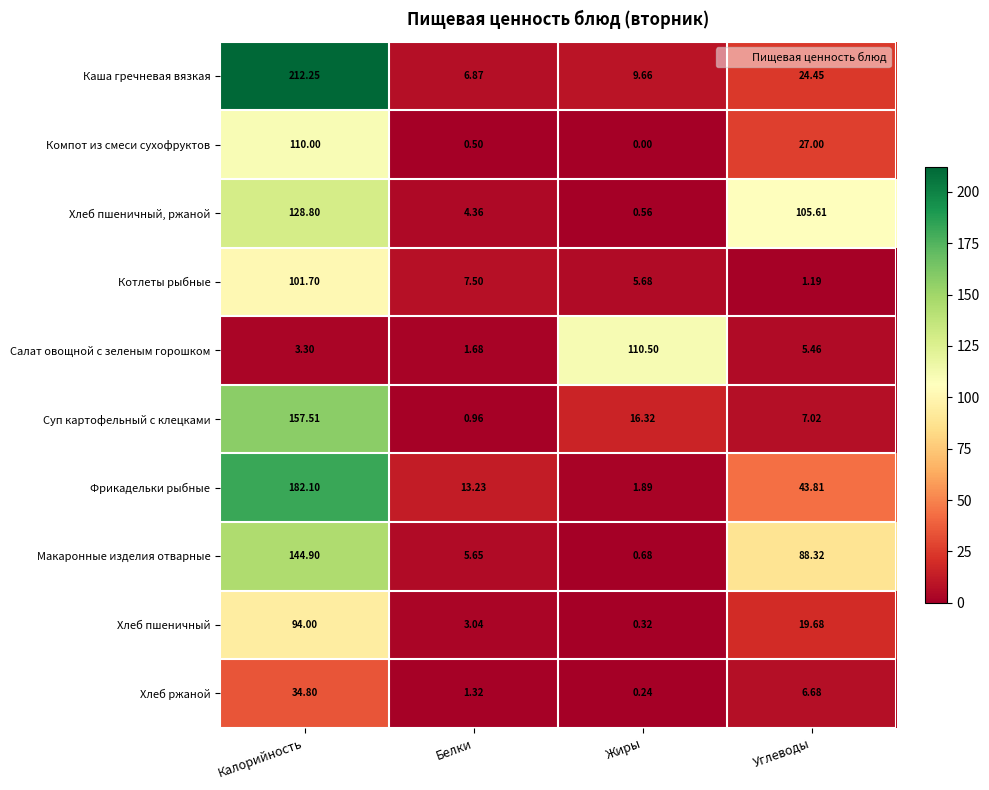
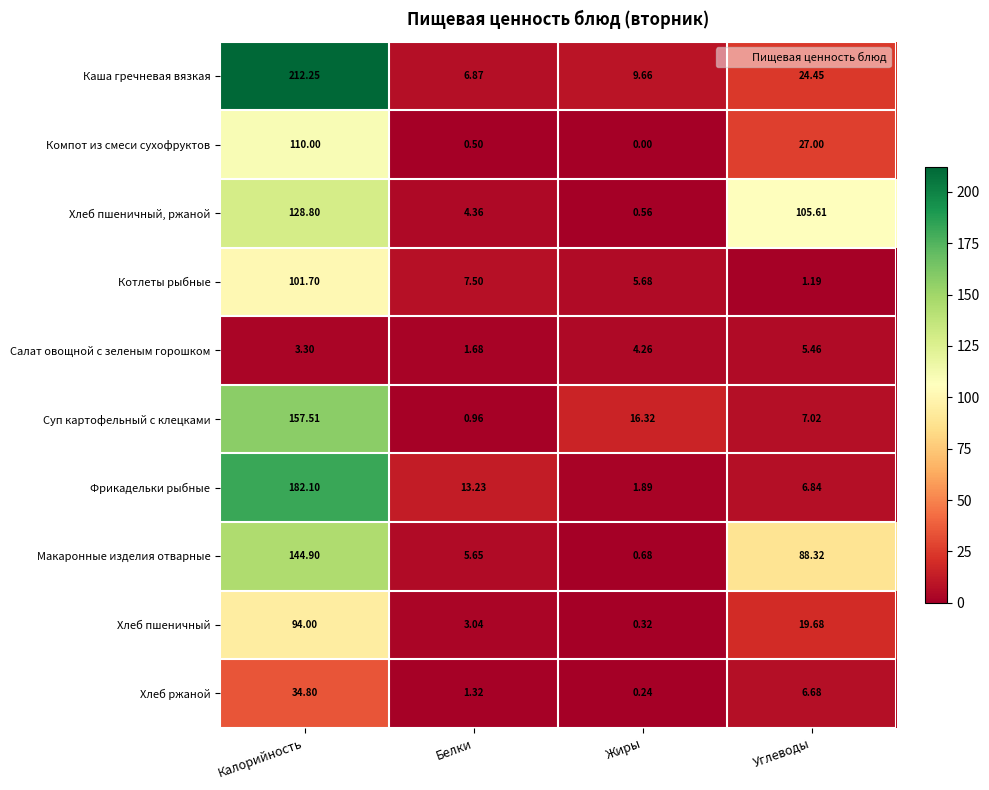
  {
    "Каша гречневая вязкая": {
      "Калорийность": 212.25,
      "Белки": 6.87,
      "Жиры": 9.66,
      "Углеводы": 24.45
    },
    "Компот из смеси сухофруктов": {
      "Калорийность": 110.00,
      "Белки": 0.50,
      "Жиры": 0.00,
      "Углеводы": 27.00
    },
    "Хлеб пшеничный, ржаной": {
      "Калорийность": 128.80,
      "Белки": 4.36,
      "Жиры": 0.56,
      "Углеводы": 105.61
    },
    "Котлеты рыбные": {
      "Калорийность": 101.70,
      "Белки": 7.50,
      "Жиры": 5.68,
      "Углеводы": 1.19
    },
    "Салат овощной с зеленым горошком": {
      "Калорийность": 3.30,
      "Белки": 1.68,
-     "Жиры": 110.50,
+     "Жиры": 4.26,
      "Углеводы": 5.46
    },
    "Суп картофельный с клецками": {
      "Калорийность": 157.51,
      "Белки": 0.96,
      "Жиры": 16.32,
      "Углеводы": 7.02
    },
    "Фрикадельки рыбные": {
      "Калорийность": 182.10,
      "Белки": 13.23,
      "Жиры": 1.89,
-     "Углеводы": 43.81
+     "Углеводы": 6.84
    },
    "Макаронные изделия отварные": {
      "Калорийность": 144.90,
      "Белки": 5.65,
      "Жиры": 0.68,
      "Углеводы": 88.32
    },
    "Хлеб пшеничный": {
      "Калорийность": 94.00,
      "Белки": 3.04,
      "Жиры": 0.32,
      "Углеводы": 19.68
    },
    "Хлеб ржаной": {
      "Калорийность": 34.80,
      "Белки": 1.32,
      "Жиры": 0.24,
      "Углеводы": 6.68
    }
  }
